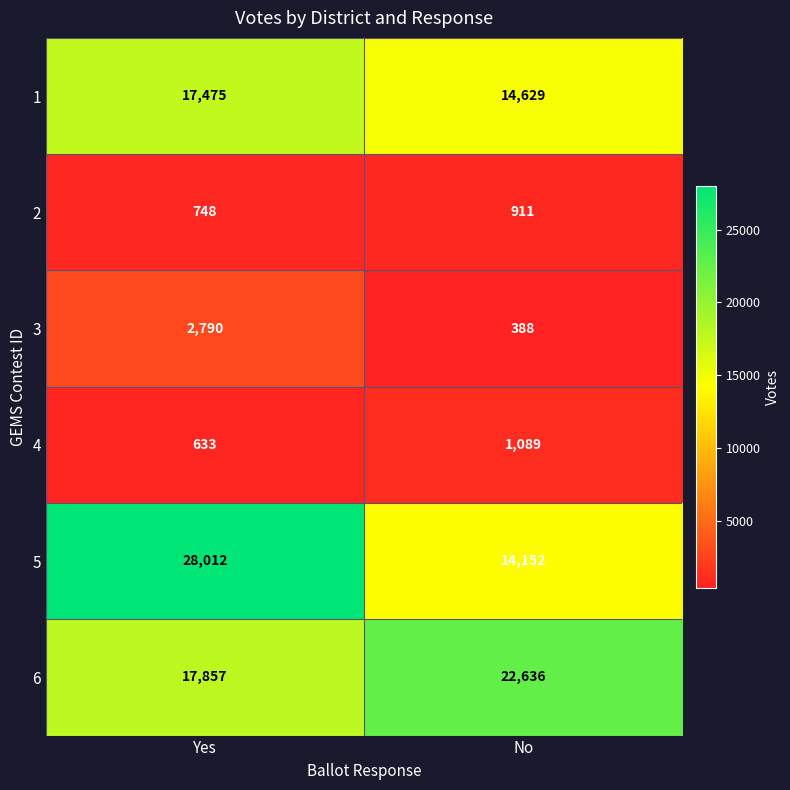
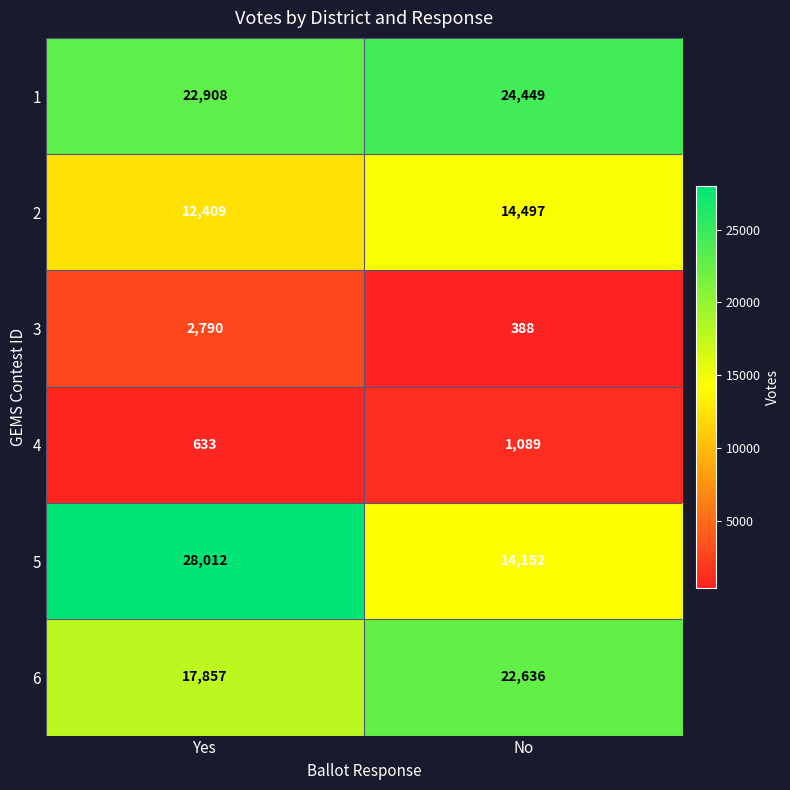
  {
    "1": {
-     "Yes": "17,475",
-     "No": "14,629"
+     "Yes": "22,908",
+     "No": "24,449"
    },
    "2": {
-     "Yes": "748",
-     "No": "911"
+     "Yes": "12,409",
+     "No": "14,497"
    },
    "3": {
      "Yes": "2,790",
      "No": "388"
    },
    "4": {
      "Yes": "633",
      "No": "1,089"
    },
    "5": {
      "Yes": "28,012",
      "No": "14,152"
    },
    "6": {
      "Yes": "17,857",
      "No": "22,636"
    }
  }
